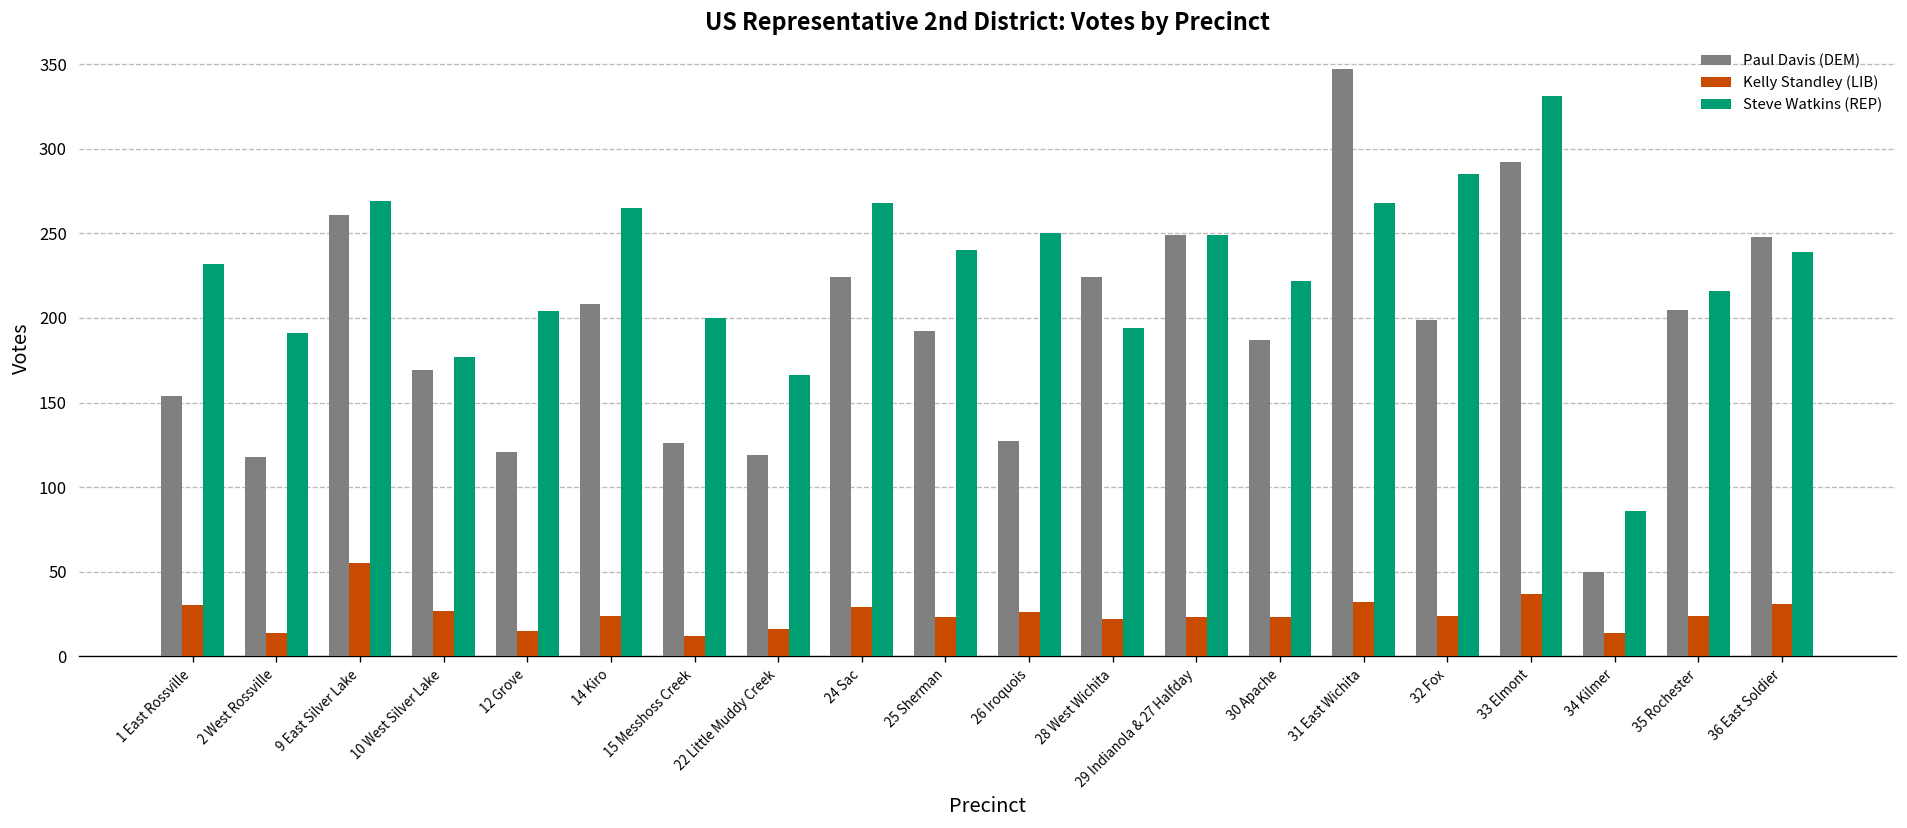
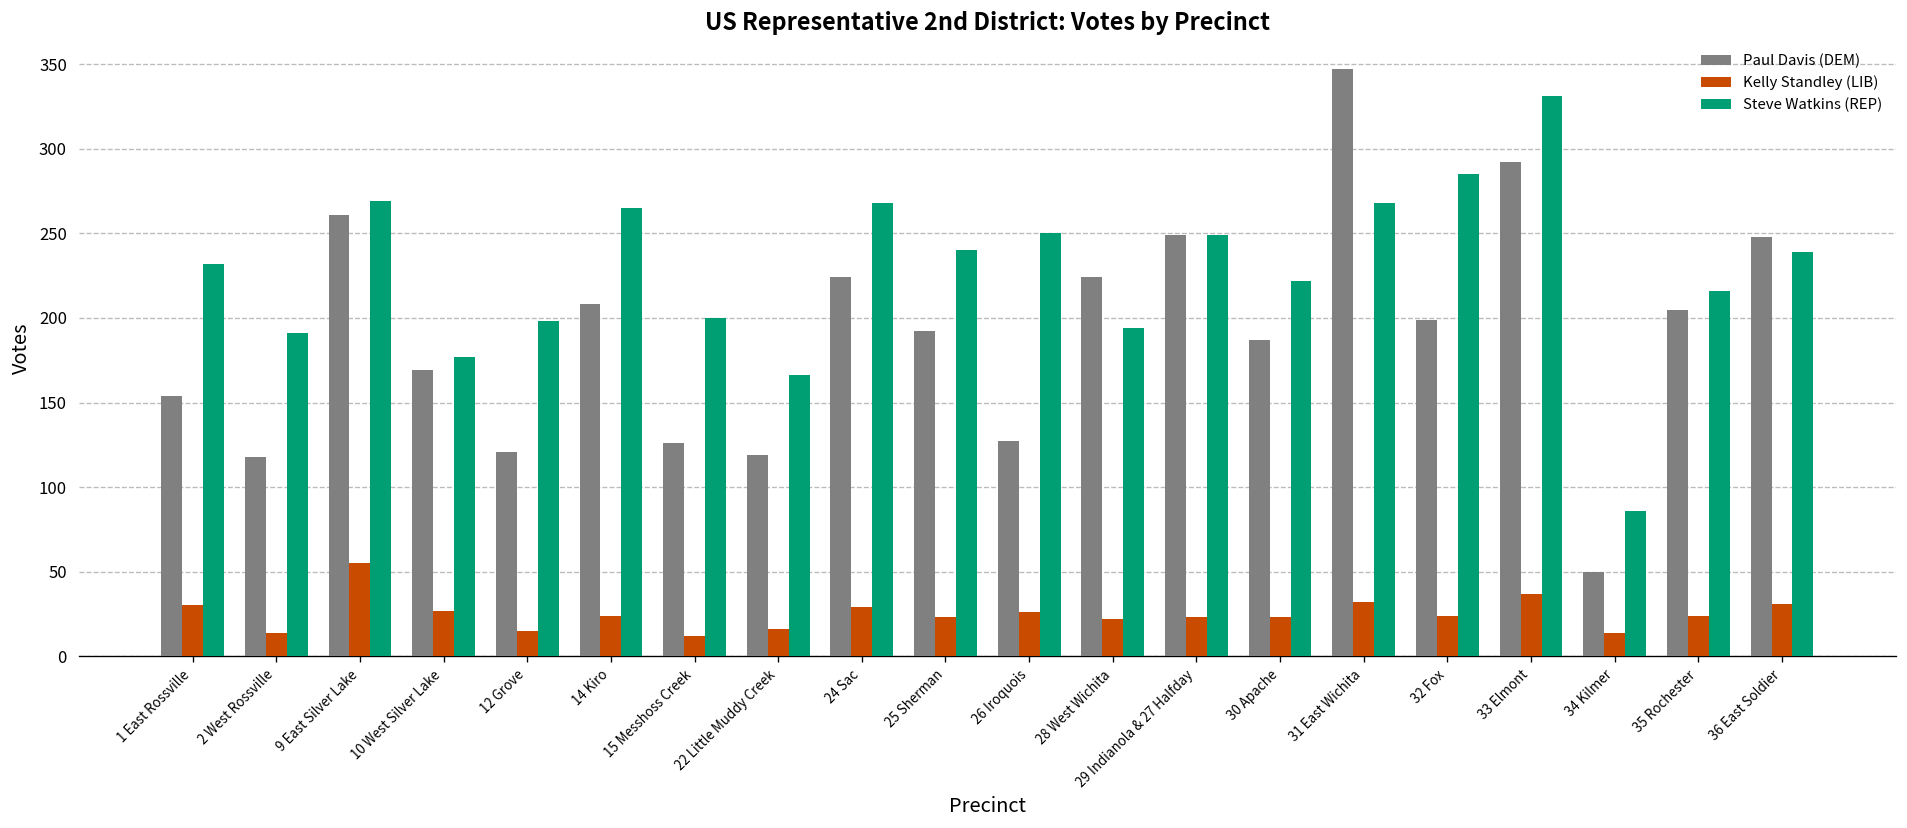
  {
    "Paul Davis (DEM)": {
      "1 East Rossville": 154,
      "2 West Rossville": 118,
      "9 East Silver Lake": 261,
      "10 West Silver Lake": 169,
      "12 Grove": 121,
      "14 Kiro": 208,
      "15 Messhoss Creek": 126,
      "22 Little Muddy Creek": 119,
      "24 Sac": 224,
      "25 Sherman": 192,
      "26 Iroquois": 127,
      "28 West Wichita": 224,
      "29 Indianola & 27 Halfday": 249,
      "30 Apache": 187,
      "31 East Wichita": 347,
      "32 Fox": 199,
      "33 Elmont": 292,
      "34 Kilmer": 50,
      "35 Rochester": 205,
      "36 East Soldier": 248
    },
    "Kelly Standley (LIB)": {
      "1 East Rossville": 30,
      "2 West Rossville": 14,
      "9 East Silver Lake": 55,
      "10 West Silver Lake": 27,
      "12 Grove": 15,
      "14 Kiro": 24,
      "15 Messhoss Creek": 12,
      "22 Little Muddy Creek": 16,
      "24 Sac": 29,
      "25 Sherman": 23,
      "26 Iroquois": 26,
      "28 West Wichita": 22,
      "29 Indianola & 27 Halfday": 23,
      "30 Apache": 23,
      "31 East Wichita": 32,
      "32 Fox": 24,
      "33 Elmont": 37,
      "34 Kilmer": 14,
      "35 Rochester": 24,
      "36 East Soldier": 31
    },
    "Steve Watkins (REP)": {
      "1 East Rossville": 232,
      "2 West Rossville": 191,
      "9 East Silver Lake": 269,
      "10 West Silver Lake": 177,
-     "12 Grove": 204,
+     "12 Grove": 198,
      "14 Kiro": 265,
      "15 Messhoss Creek": 200,
      "22 Little Muddy Creek": 166,
      "24 Sac": 268,
      "25 Sherman": 240,
      "26 Iroquois": 250,
      "28 West Wichita": 194,
      "29 Indianola & 27 Halfday": 249,
      "30 Apache": 222,
      "31 East Wichita": 268,
      "32 Fox": 285,
      "33 Elmont": 331,
      "34 Kilmer": 86,
      "35 Rochester": 216,
      "36 East Soldier": 239
    }
  }
